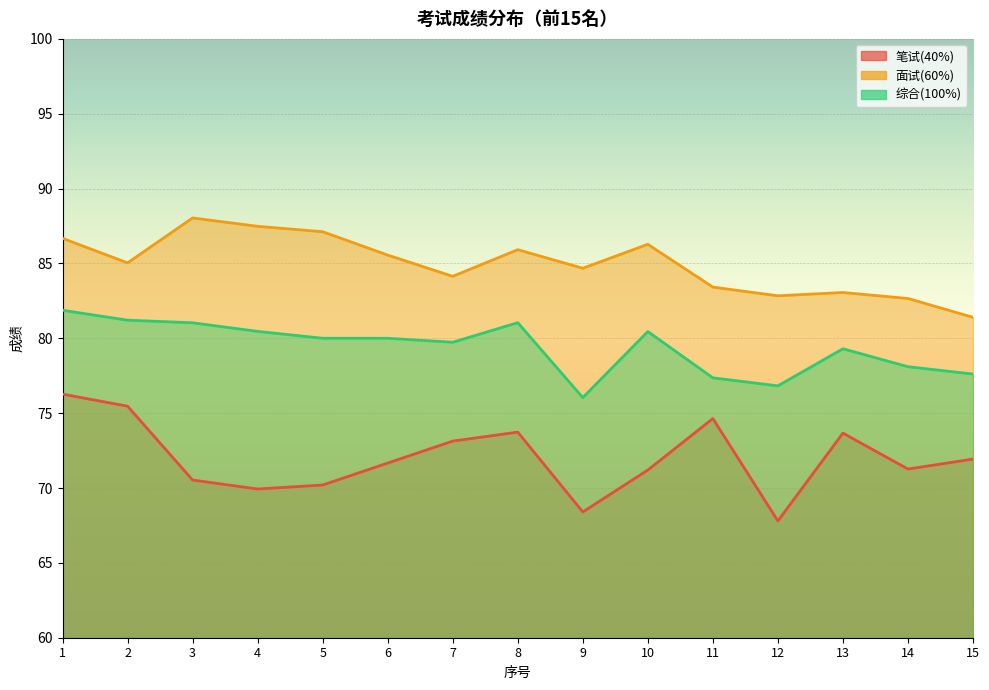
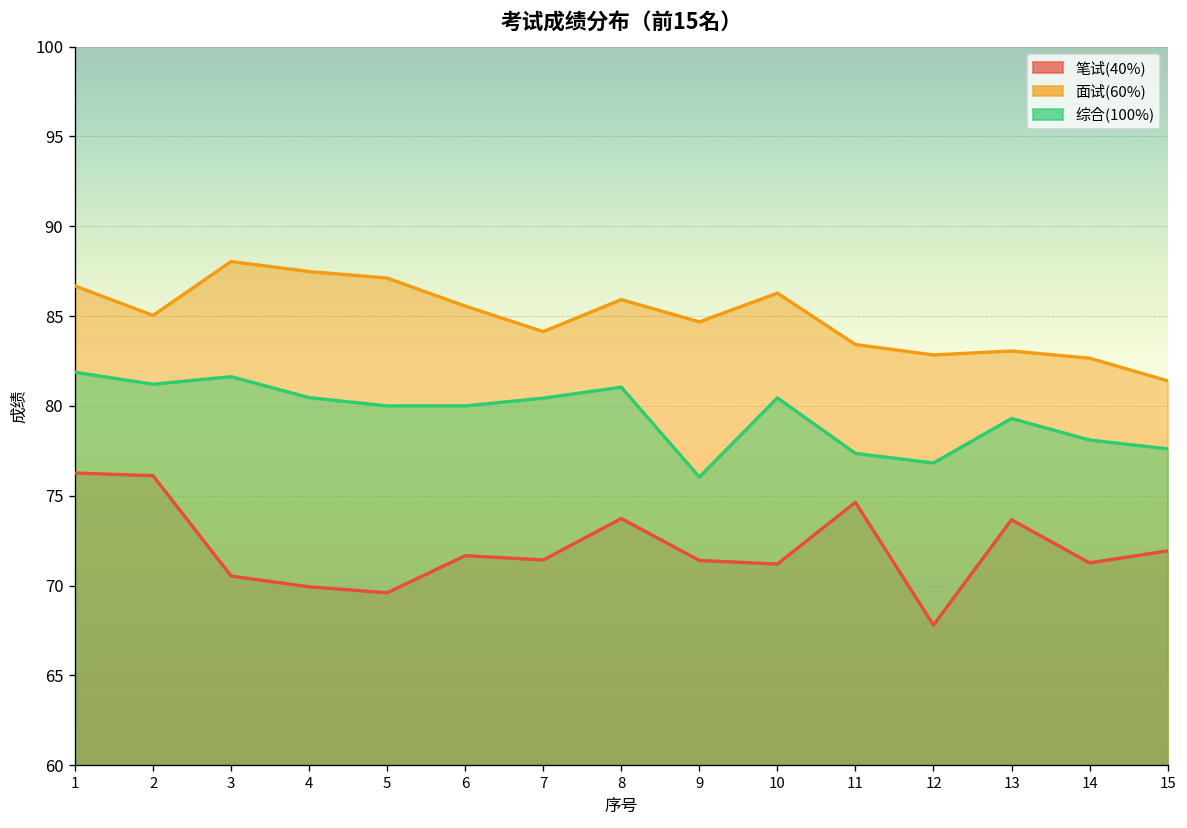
  {
    "笔试(40%)": {
      "1": 76.3,
-     "2": 75.5,
+     "2": 76.1,
      "3": 70.5,
      "4": 69.9,
-     "5": 70.2,
+     "5": 69.6,
      "6": 71.7,
-     "7": 73.1,
+     "7": 71.4,
      "8": 73.7,
-     "9": 68.4,
+     "9": 71.4,
      "10": 71.2,
      "11": 74.6,
      "12": 67.8,
      "13": 73.7,
      "14": 71.3,
      "15": 71.9
    },
    "面试(60%)": {
      "1": 86.7,
      "2": 85.0,
      "3": 88.0,
      "4": 87.5,
      "5": 87.1,
      "6": 85.6,
      "7": 84.1,
      "8": 85.9,
      "9": 84.7,
      "10": 86.3,
      "11": 83.4,
      "12": 82.8,
      "13": 83.1,
      "14": 82.7,
      "15": 81.4
    },
    "综合(100%)": {
      "1": 81.9,
      "2": 81.2,
-     "3": 81.0,
+     "3": 81.6,
      "4": 80.5,
      "5": 80.0,
      "6": 80.0,
-     "7": 79.7,
+     "7": 80.4,
      "8": 81.0,
      "9": 76.0,
      "10": 80.5,
      "11": 77.4,
      "12": 76.8,
      "13": 79.3,
      "14": 78.1,
      "15": 77.6
    }
  }
